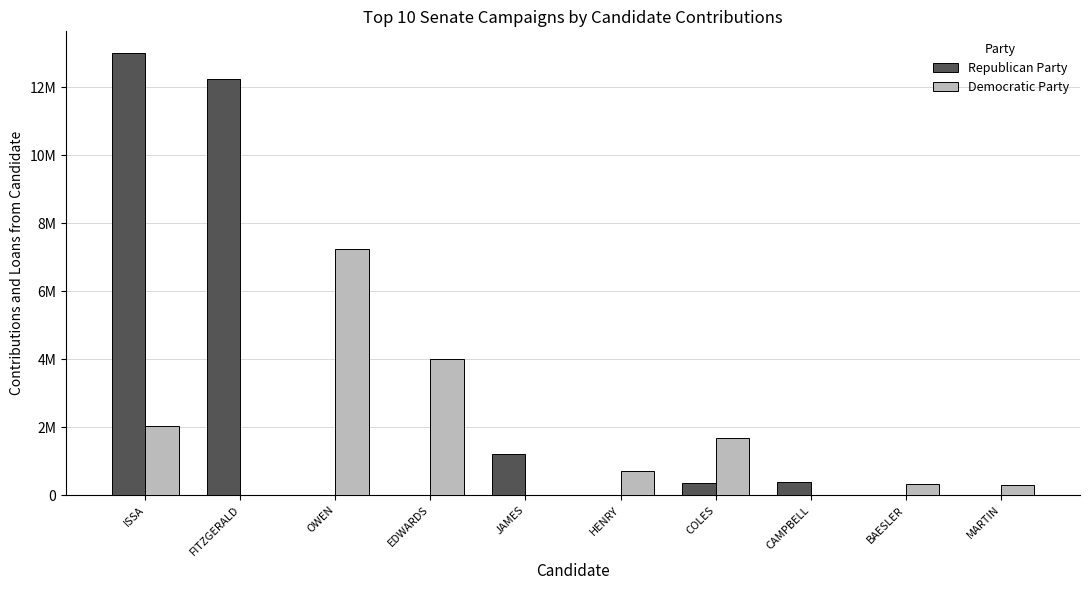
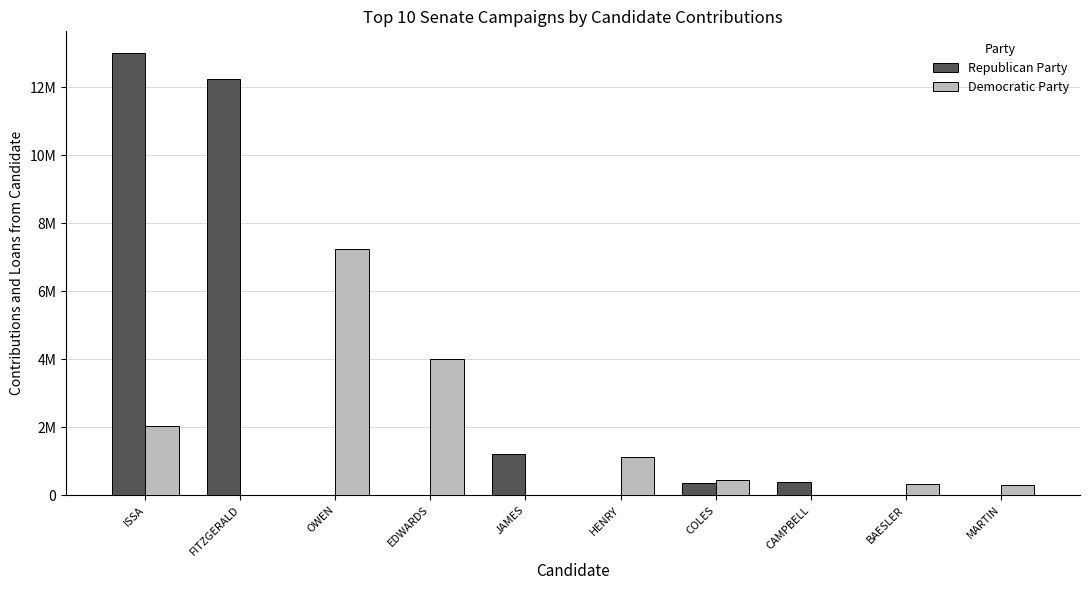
  {
    "Republican Party": {
      "ISSA": 13000000,
      "FITZGERALD": 12300000,
      "OWEN": 0,
      "EDWARDS": 0,
      "JAMES": 1200000,
      "HENRY": 0,
      "COLES": 400000,
      "CAMPBELL": 400000,
      "BAESLER": 0,
      "MARTIN": 0
    },
    "Democratic Party": {
      "ISSA": 2000000,
      "FITZGERALD": 0,
      "OWEN": 7200000,
      "EDWARDS": 4000000,
      "JAMES": 0,
-     "HENRY": 700000,
-     "COLES": 1700000,
+     "HENRY": 1100000,
+     "COLES": 500000,
      "CAMPBELL": 0,
      "BAESLER": 300000,
      "MARTIN": 300000
    }
  }
